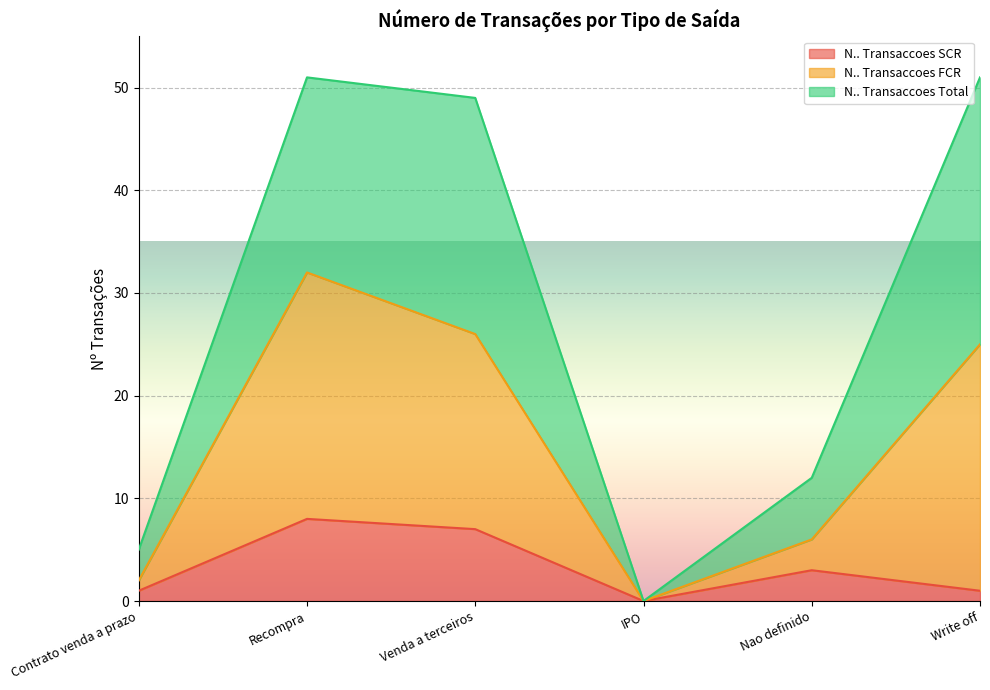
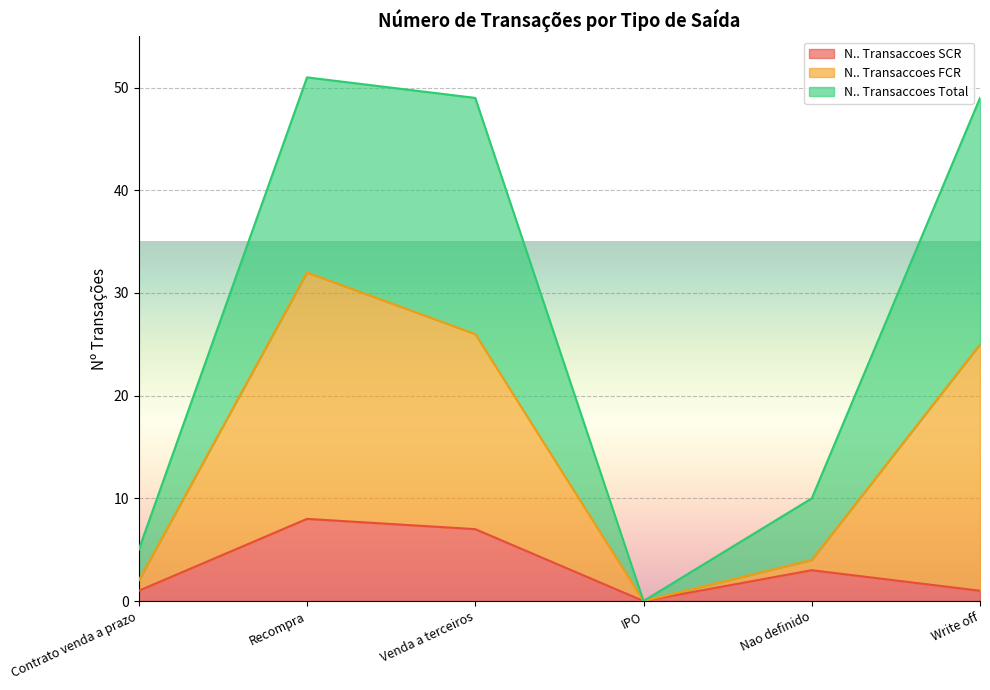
  {
    "N.. Transaccoes SCR": {
      "Contrato venda a prazo": 1,
      "Recompra": 8,
      "Venda a terceiros": 7,
      "Nao definido": 3,
      "Write off": 1
    },
    "N.. Transaccoes FCR": {
      "Contrato venda a prazo": 1,
      "Recompra": 24,
      "Venda a terceiros": 19,
-     "Nao definido": 3,
+     "Nao definido": 1,
      "Write off": 24
    },
    "N.. Transaccoes Total": {
      "Contrato venda a prazo": 3,
      "Recompra": 19,
      "Venda a terceiros": 23,
      "Nao definido": 6,
-     "Write off": 26
+     "Write off": 24
    }
  }
